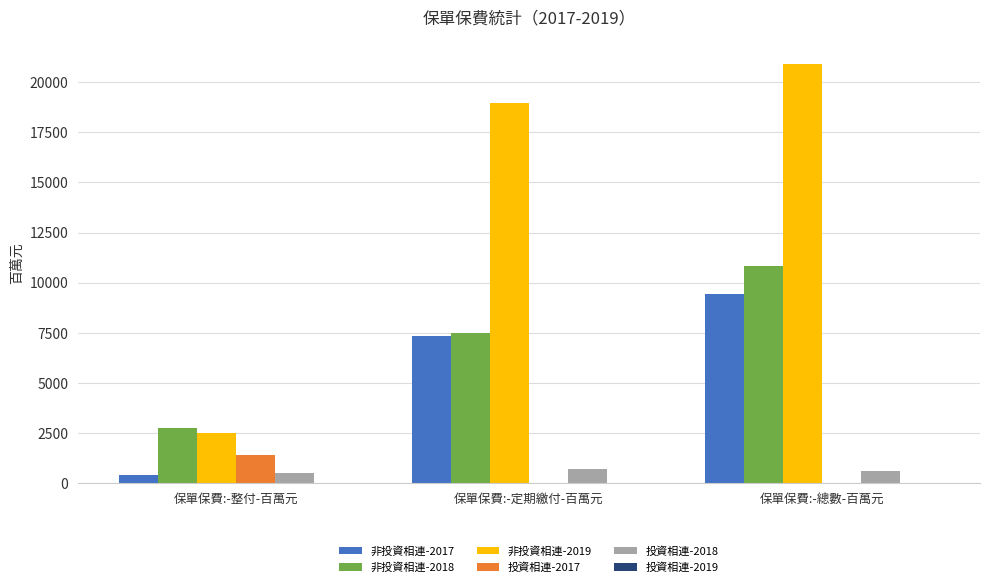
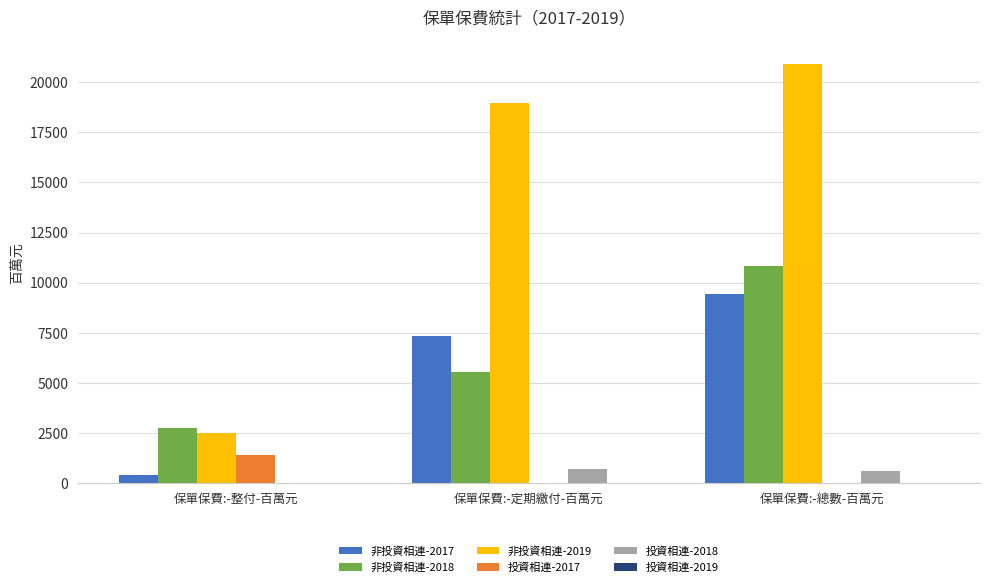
  {
    "非投資相連-2017": {
      "保單保費:-整付-百萬元": 400,
      "保單保費:-定期繳付-百萬元": 7300,
      "保單保費:-總數-百萬元": 9400
    },
    "非投資相連-2018": {
      "保單保費:-整付-百萬元": 2700,
-     "保單保費:-定期繳付-百萬元": 7500,
+     "保單保費:-定期繳付-百萬元": 5600,
      "保單保費:-總數-百萬元": 10800
    },
    "非投資相連-2019": {
      "保單保費:-整付-百萬元": 2500,
      "保單保費:-定期繳付-百萬元": 19000,
      "保單保費:-總數-百萬元": 20900
    },
    "投資相連-2017": {
      "保單保費:-整付-百萬元": 1400
    },
    "投資相連-2018": {
-     "保單保費:-整付-百萬元": 500,
+     "保單保費:-整付-百萬元": 0,
      "保單保費:-定期繳付-百萬元": 700,
      "保單保費:-總數-百萬元": 600
    }
  }
